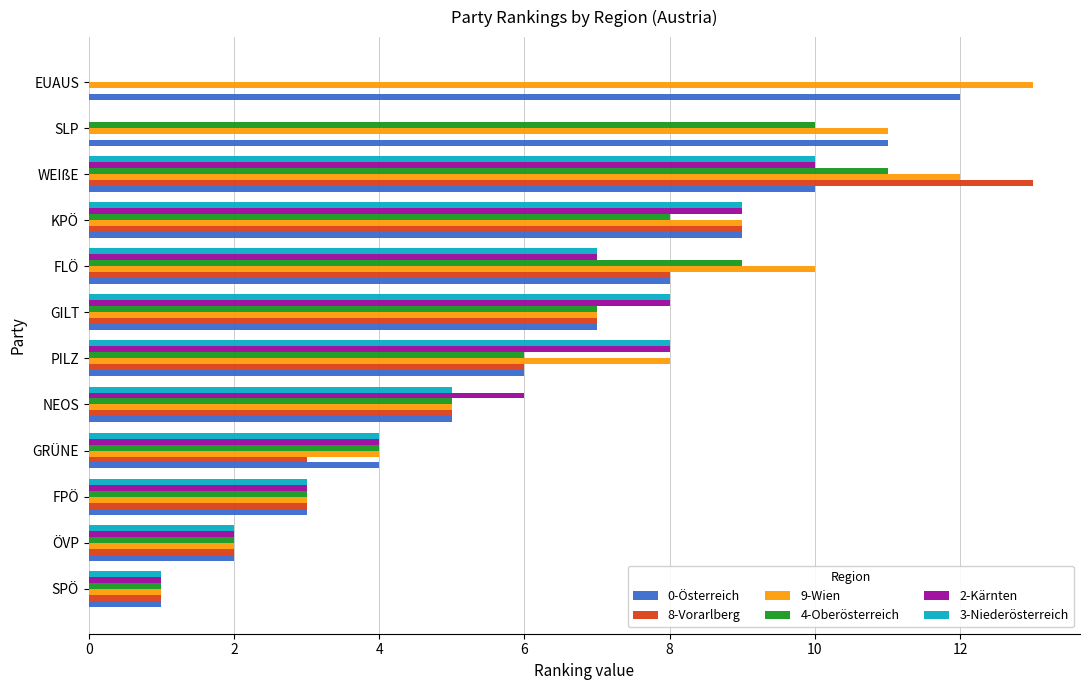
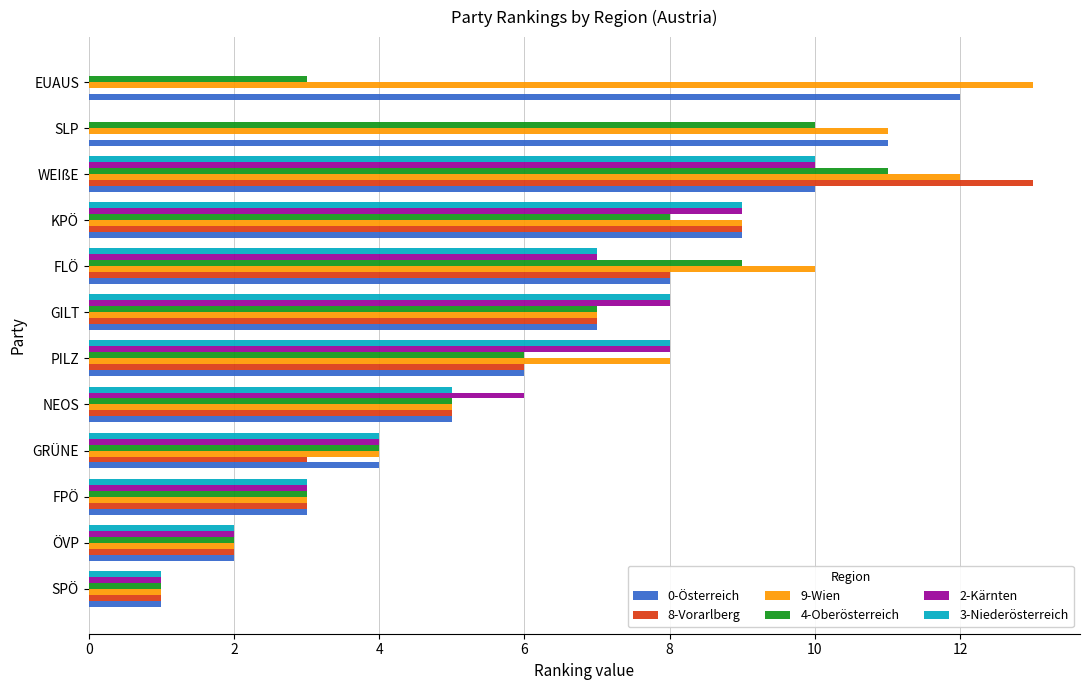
  {
    "0-Österreich": {
      "EUAUS": 12,
      "SLP": 11,
      "WEIßE": 10,
      "KPÖ": 9,
      "FLÖ": 8,
      "GILT": 7,
      "PILZ": 6,
      "NEOS": 5,
      "GRÜNE": 4,
      "FPÖ": 3,
      "ÖVP": 2,
      "SPÖ": 1
    },
    "8-Vorarlberg": {
      "EUAUS": 0,
      "SLP": 0,
      "WEIßE": 13,
      "KPÖ": 9,
      "FLÖ": 8,
      "GILT": 7,
      "PILZ": 6,
      "NEOS": 5,
      "GRÜNE": 3,
      "FPÖ": 3,
      "ÖVP": 2,
      "SPÖ": 1
    },
    "9-Wien": {
      "EUAUS": 13,
      "SLP": 11,
      "WEIßE": 12,
      "KPÖ": 9,
      "FLÖ": 10,
      "GILT": 7,
      "PILZ": 8,
      "NEOS": 5,
      "GRÜNE": 4,
      "FPÖ": 3,
      "ÖVP": 2,
      "SPÖ": 1
    },
    "4-Oberösterreich": {
-     "EUAUS": 0,
+     "EUAUS": 3,
      "SLP": 10,
      "WEIßE": 11,
      "KPÖ": 8,
      "FLÖ": 9,
      "GILT": 7,
      "PILZ": 6,
      "NEOS": 5,
      "GRÜNE": 4,
      "FPÖ": 3,
      "ÖVP": 2,
      "SPÖ": 1
    },
    "2-Kärnten": {
      "EUAUS": 0,
      "SLP": 0,
      "WEIßE": 10,
      "KPÖ": 9,
      "FLÖ": 7,
      "GILT": 8,
      "PILZ": 8,
      "NEOS": 6,
      "GRÜNE": 4,
      "FPÖ": 3,
      "ÖVP": 2,
      "SPÖ": 1
    },
    "3-Niederösterreich": {
      "EUAUS": 0,
      "SLP": 0,
      "WEIßE": 10,
      "KPÖ": 9,
      "FLÖ": 7,
      "GILT": 8,
      "PILZ": 8,
      "NEOS": 5,
      "GRÜNE": 4,
      "FPÖ": 3,
      "ÖVP": 2,
      "SPÖ": 1
    }
  }
